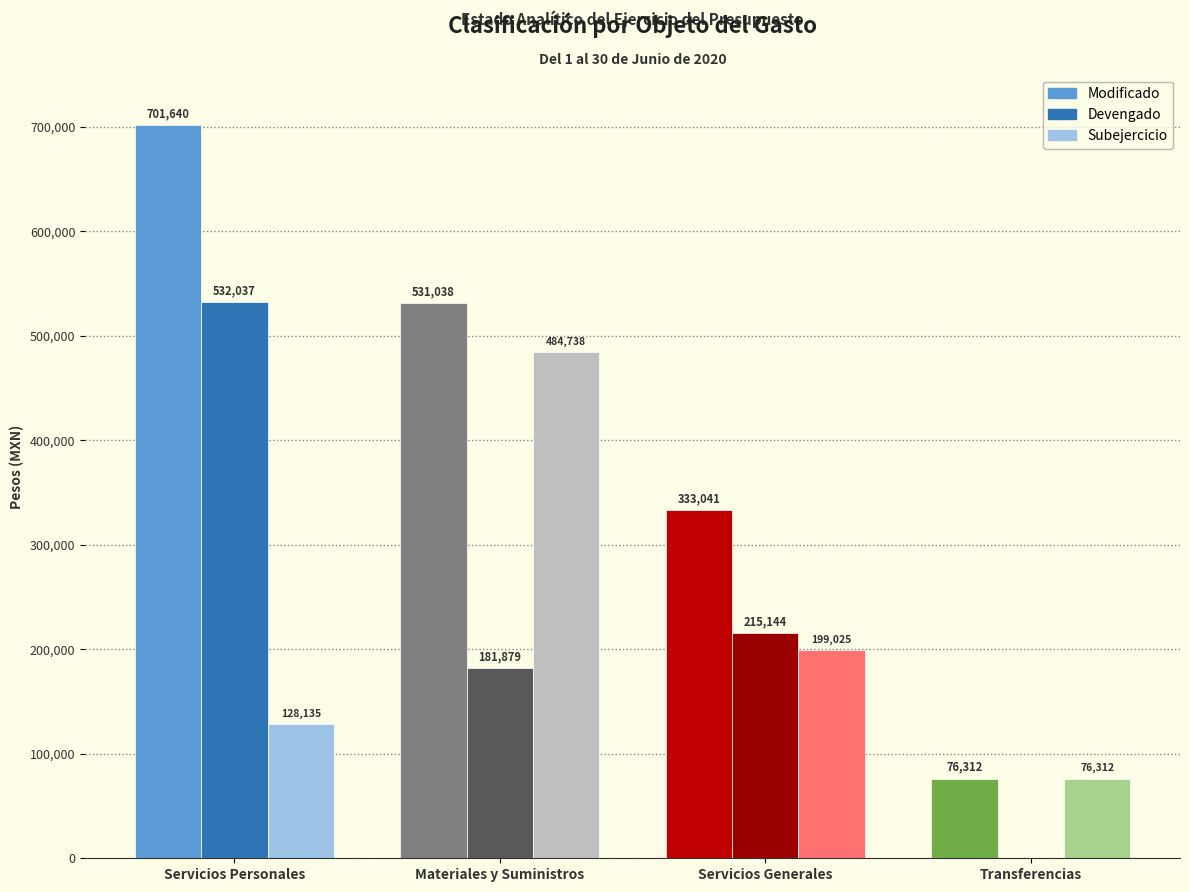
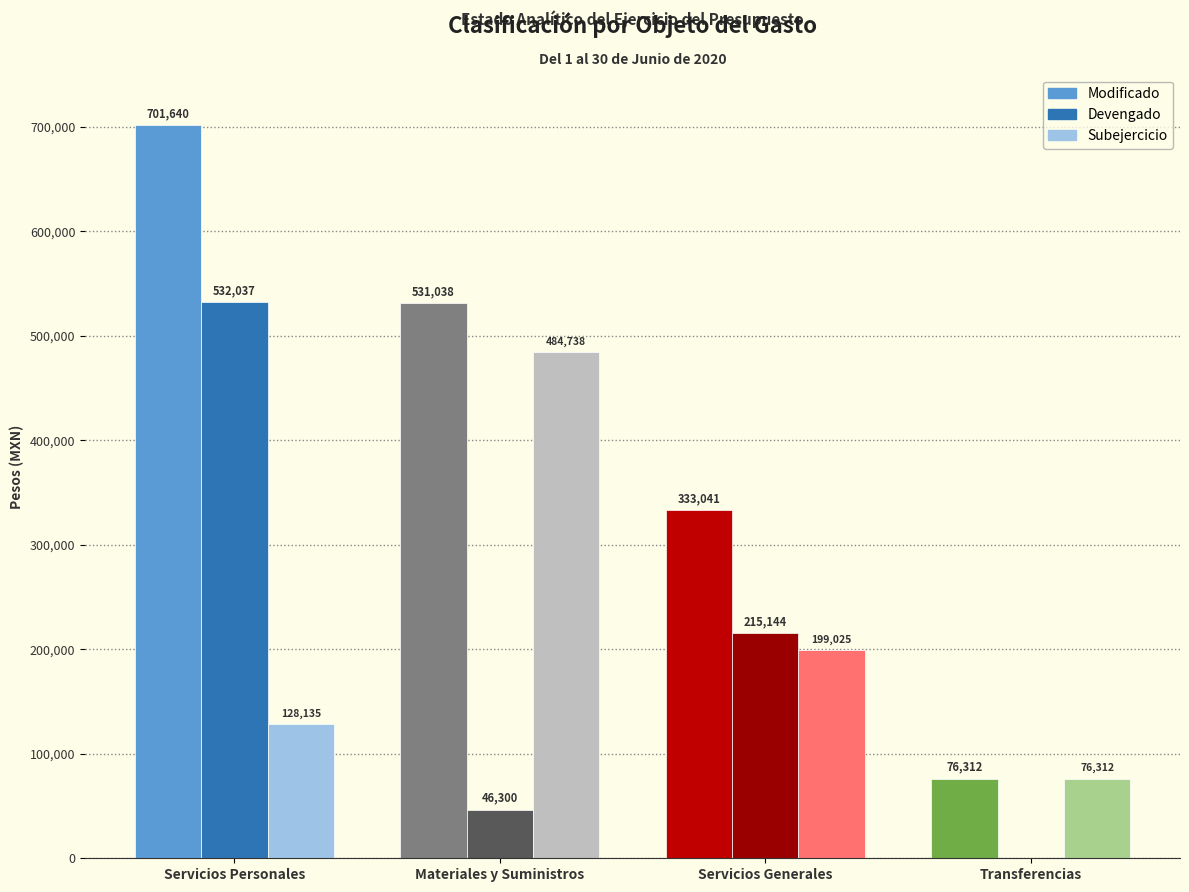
  {
    "Modificado": {
      "Servicios Personales": "701,640",
      "Materiales y Suministros": "531,038",
      "Servicios Generales": "333,041",
      "Transferencias": "76,312"
    },
    "Devengado": {
      "Servicios Personales": "532,037",
-     "Materiales y Suministros": "181,879",
+     "Materiales y Suministros": "46,300",
      "Servicios Generales": "215,144"
    },
    "Subejercicio": {
      "Servicios Personales": "128,135",
      "Materiales y Suministros": "484,738",
      "Servicios Generales": "199,025",
      "Transferencias": "76,312"
    }
  }
